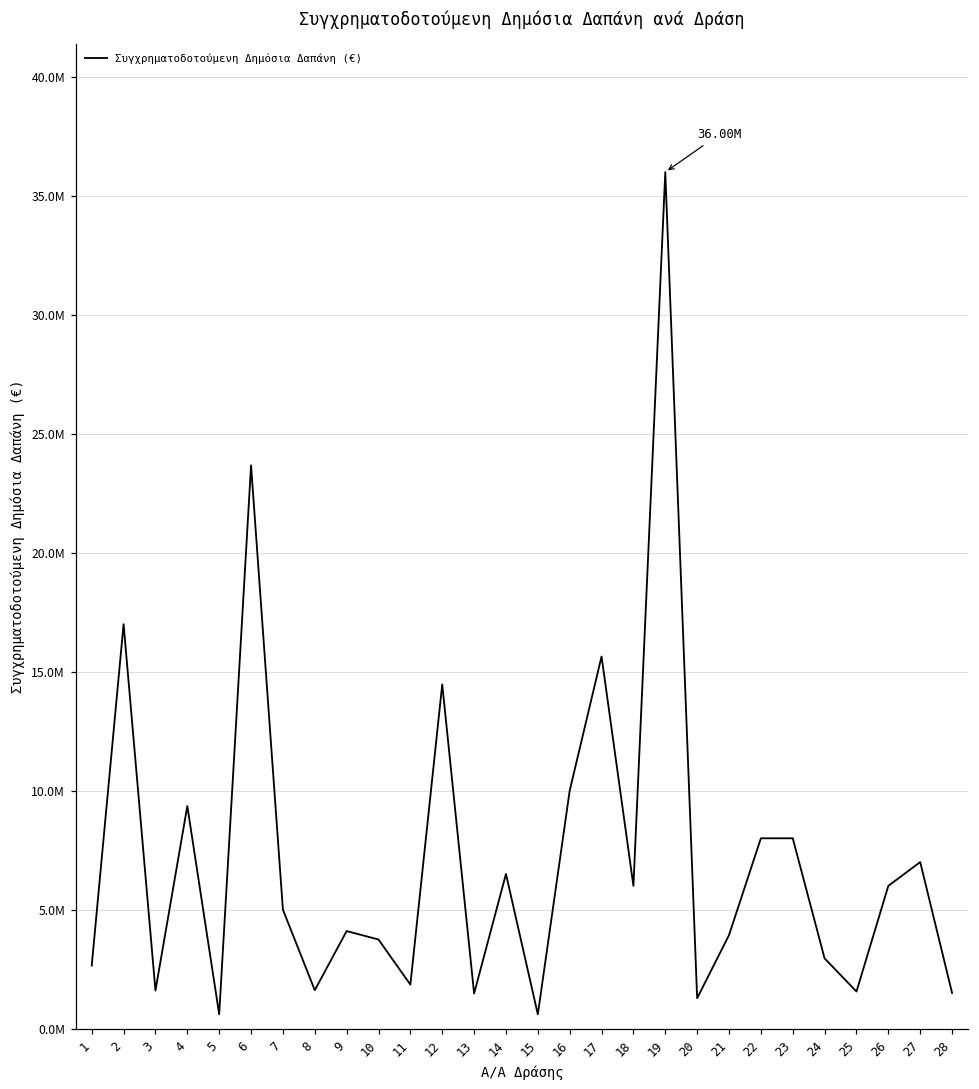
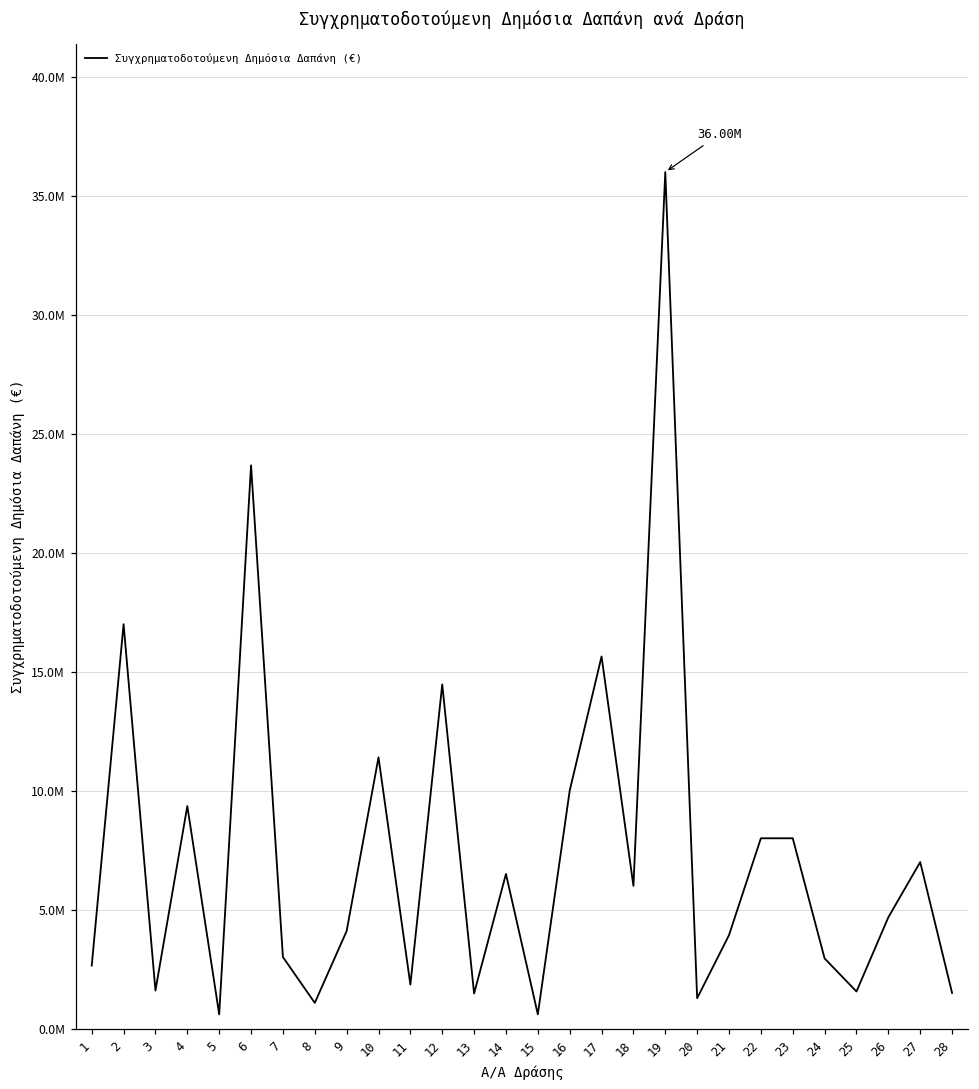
  {
    "1": 2700000,
    "2": 17000000,
    "3": 1600000,
    "4": 9400000,
    "5": 600000,
    "6": 23700000,
-   "7": 5000000,
-   "8": 1600000,
+   "7": 3000000,
+   "8": 1100000,
    "9": 4100000,
-   "10": 3700000,
+   "10": 11400000,
    "11": 1800000,
    "12": 14500000,
    "13": 1500000,
    "14": 6500000,
    "15": 600000,
    "16": 10000000,
    "17": 15600000,
    "18": 6000000,
    "20": 1300000,
    "21": 3900000,
    "22": 8000000,
    "23": 8000000,
    "24": 3000000,
    "25": 1600000,
-   "26": 6000000,
+   "26": 4700000,
    "27": 7000000,
    "28": 1500000
  }
